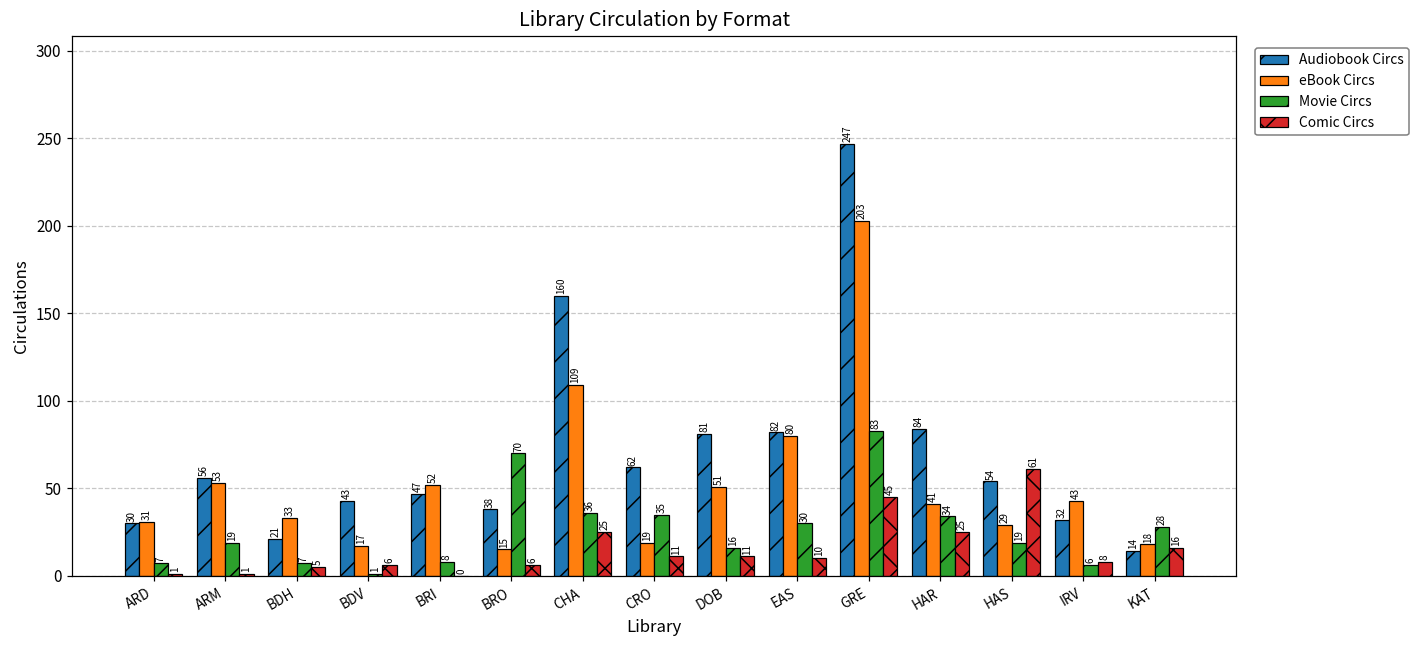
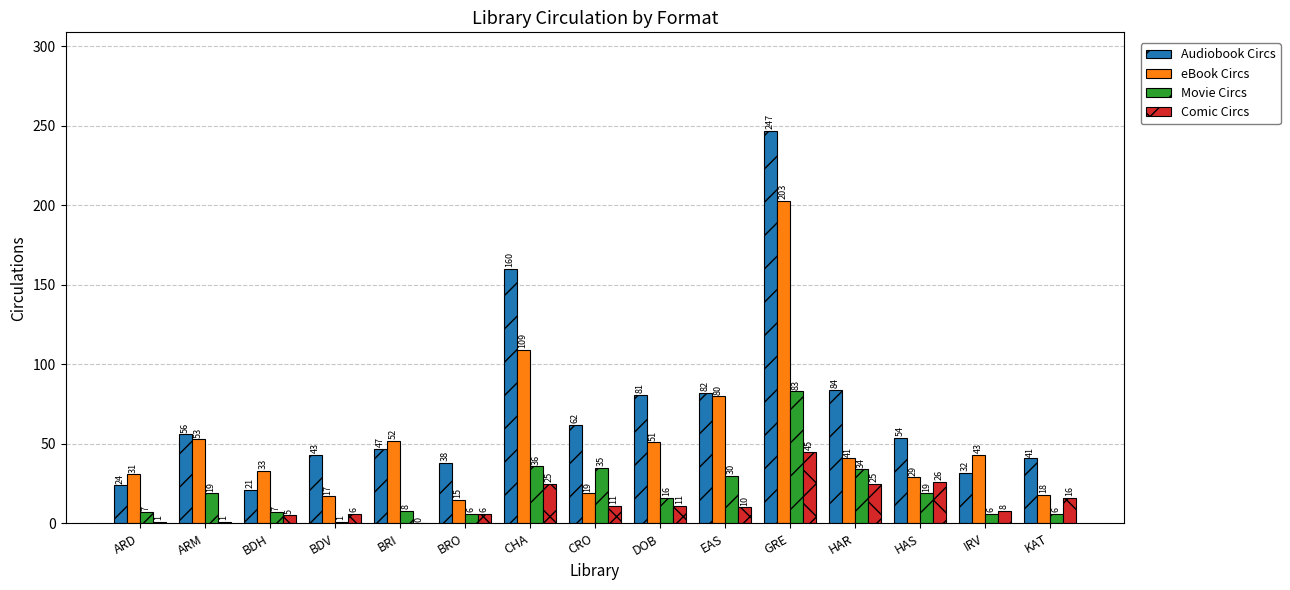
  {
    "Audiobook Circs": {
-     "ARD": 30,
+     "ARD": 24,
      "ARM": 56,
      "BDH": 21,
      "BDV": 43,
      "BRI": 47,
      "BRO": 38,
      "CHA": 160,
      "CRO": 62,
      "DOB": 81,
      "EAS": 82,
      "GRE": 247,
      "HAR": 84,
      "HAS": 54,
      "IRV": 32,
-     "KAT": 14
+     "KAT": 41
    },
    "eBook Circs": {
      "ARD": 31,
      "ARM": 53,
      "BDH": 33,
      "BDV": 17,
      "BRI": 52,
      "BRO": 15,
      "CHA": 109,
      "CRO": 19,
      "DOB": 51,
      "EAS": 80,
      "GRE": 203,
      "HAR": 41,
      "HAS": 29,
      "IRV": 43,
      "KAT": 18
    },
    "Movie Circs": {
      "ARD": 7,
      "ARM": 19,
      "BDH": 7,
      "BDV": 1,
      "BRI": 8,
-     "BRO": 70,
+     "BRO": 6,
      "CHA": 36,
      "CRO": 35,
      "DOB": 16,
      "EAS": 30,
      "GRE": 83,
      "HAR": 34,
      "HAS": 19,
      "IRV": 6,
-     "KAT": 28
+     "KAT": 6
    },
    "Comic Circs": {
      "ARD": 1,
      "ARM": 1,
      "BDH": 5,
      "BDV": 6,
      "BRI": 0,
      "BRO": 6,
      "CHA": 25,
      "CRO": 11,
      "DOB": 11,
      "EAS": 10,
      "GRE": 45,
      "HAR": 25,
-     "HAS": 61,
+     "HAS": 26,
      "IRV": 8,
      "KAT": 16
    }
  }
